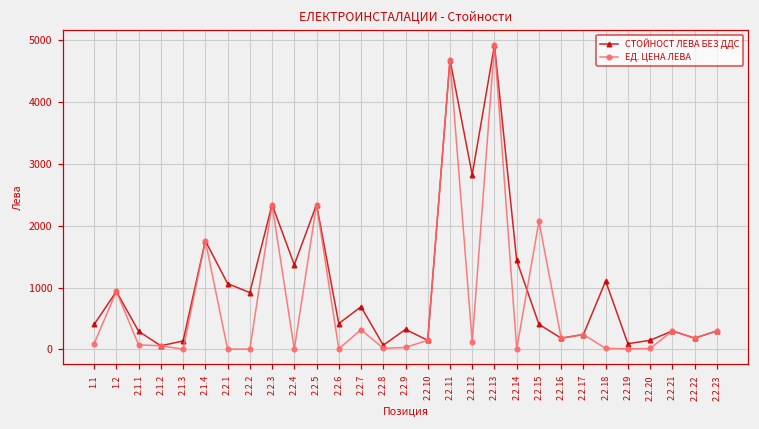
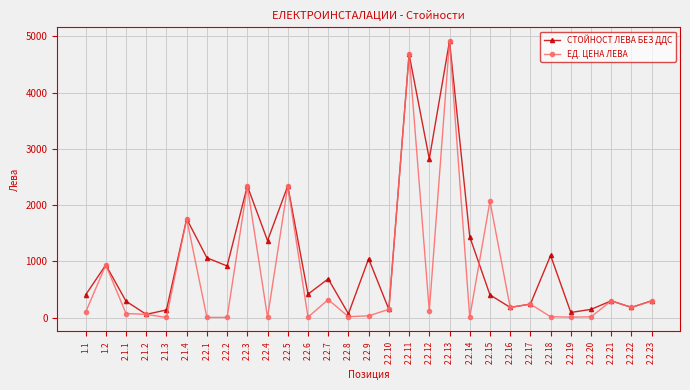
  {
    "СТОЙНОСТ ЛЕВА БЕЗ ДДС": {
      "1.1": 400,
      "2.1.1": 300,
      "2.1.3": 100,
      "2.2.1": 1100,
      "2.2.2": 900,
      "2.2.4": 1400,
      "2.2.6": 400,
      "2.2.7": 700,
      "2.2.8": 100,
-     "2.2.9": 300,
+     "2.2.9": 1000,
      "2.2.12": 2800,
      "2.2.14": 1400,
      "2.2.15": 400,
      "2.2.18": 1100,
      "2.2.19": 100,
      "2.2.20": 100
    },
    "ЕД. ЦЕНА ЛЕВА": {
      "1.1": 100,
      "2.1.1": 100,
      "2.1.3": 0,
      "2.2.1": 0,
      "2.2.2": 0,
      "2.2.4": 0,
      "2.2.6": 0,
      "2.2.7": 300,
      "2.2.8": 0,
      "2.2.9": 0,
      "2.2.12": 100,
      "2.2.14": 0,
      "2.2.15": 2100,
      "2.2.18": 0,
      "2.2.19": 0,
      "2.2.20": 0
    }
  }
